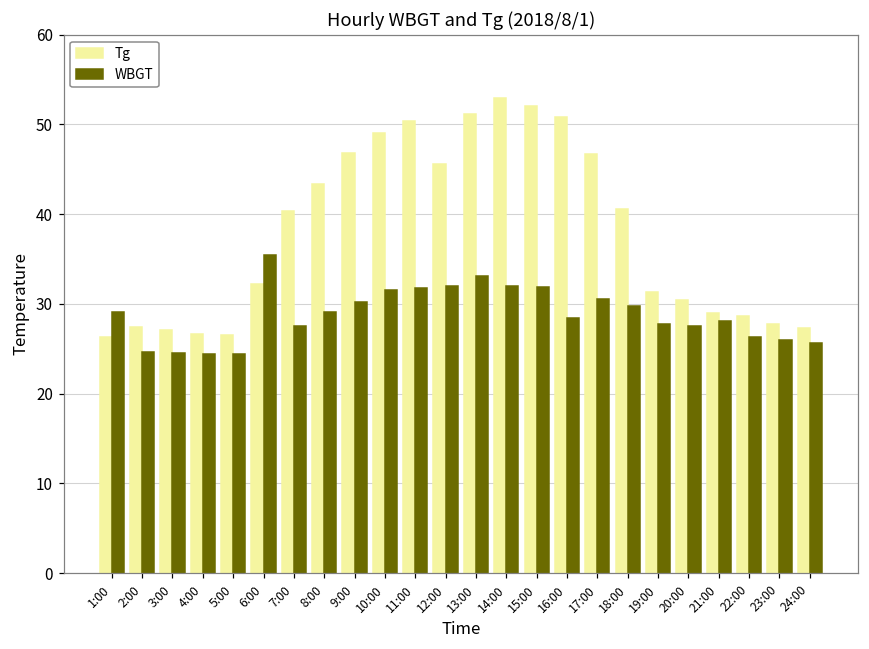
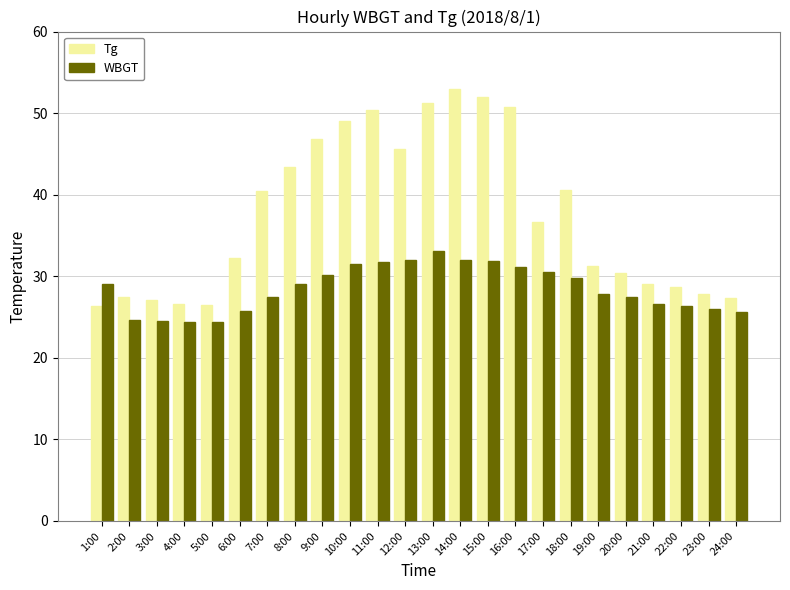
  {
    "Tg": {
      "1:00": 26,
      "2:00": 27,
      "3:00": 27,
      "4:00": 27,
      "5:00": 27,
      "6:00": 32,
      "7:00": 40,
      "8:00": 43,
      "9:00": 47,
      "10:00": 49,
      "11:00": 50,
      "12:00": 46,
      "13:00": 51,
      "14:00": 53,
      "15:00": 52,
      "16:00": 51,
-     "17:00": 47,
+     "17:00": 37,
      "18:00": 41,
      "19:00": 31,
      "20:00": 30,
      "21:00": 29,
      "22:00": 29,
      "23:00": 28,
      "24:00": 27
    },
    "WBGT": {
      "1:00": 29,
      "2:00": 25,
      "3:00": 25,
      "4:00": 24,
      "5:00": 24,
-     "6:00": 35,
+     "6:00": 26,
      "7:00": 28,
      "8:00": 29,
      "9:00": 30,
      "10:00": 32,
      "11:00": 32,
      "12:00": 32,
      "13:00": 33,
      "14:00": 32,
      "15:00": 32,
-     "16:00": 28,
+     "16:00": 31,
      "17:00": 31,
      "18:00": 30,
      "19:00": 28,
      "20:00": 28,
-     "21:00": 28,
+     "21:00": 27,
      "22:00": 26,
      "23:00": 26,
      "24:00": 26
    }
  }
